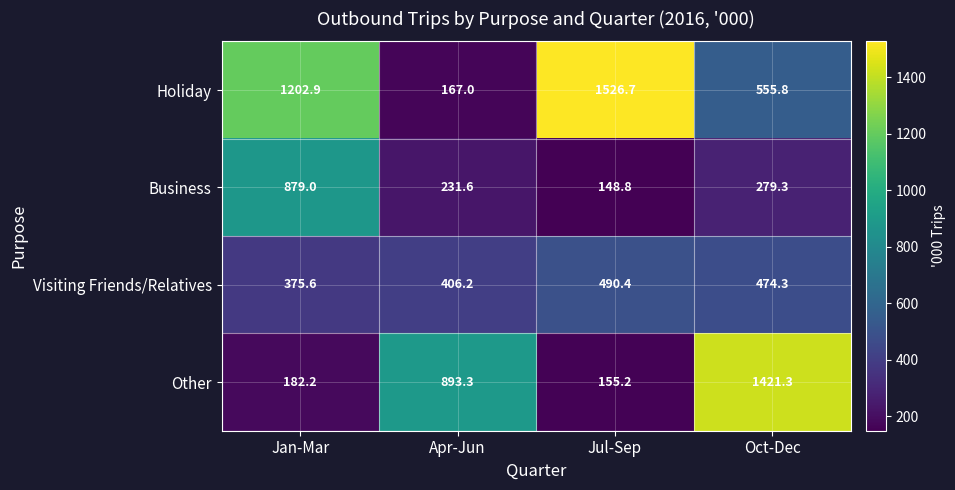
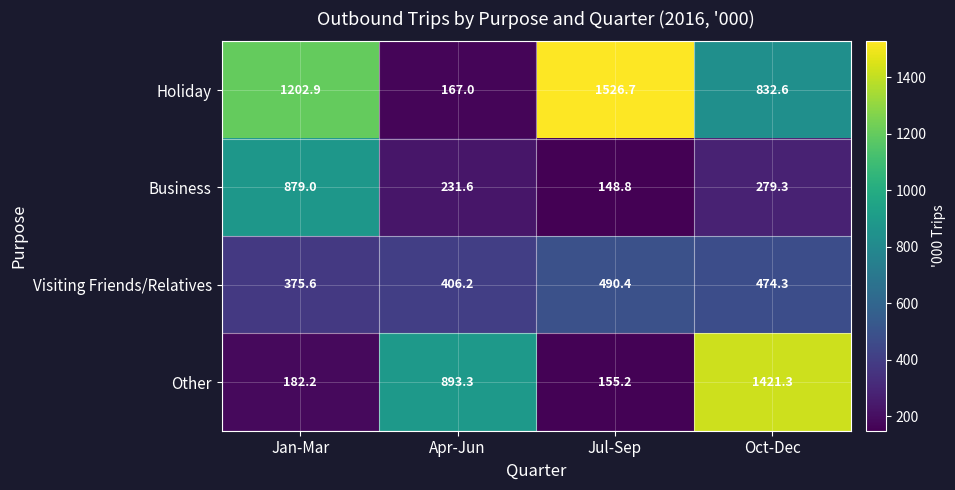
  {
    "Holiday": {
      "Jan-Mar": 1202.9,
      "Apr-Jun": 167.0,
      "Jul-Sep": 1526.7,
-     "Oct-Dec": 555.8
+     "Oct-Dec": 832.6
    },
    "Business": {
      "Jan-Mar": 879.0,
      "Apr-Jun": 231.6,
      "Jul-Sep": 148.8,
      "Oct-Dec": 279.3
    },
    "Visiting Friends/Relatives": {
      "Jan-Mar": 375.6,
      "Apr-Jun": 406.2,
      "Jul-Sep": 490.4,
      "Oct-Dec": 474.3
    },
    "Other": {
      "Jan-Mar": 182.2,
      "Apr-Jun": 893.3,
      "Jul-Sep": 155.2,
      "Oct-Dec": 1421.3
    }
  }
